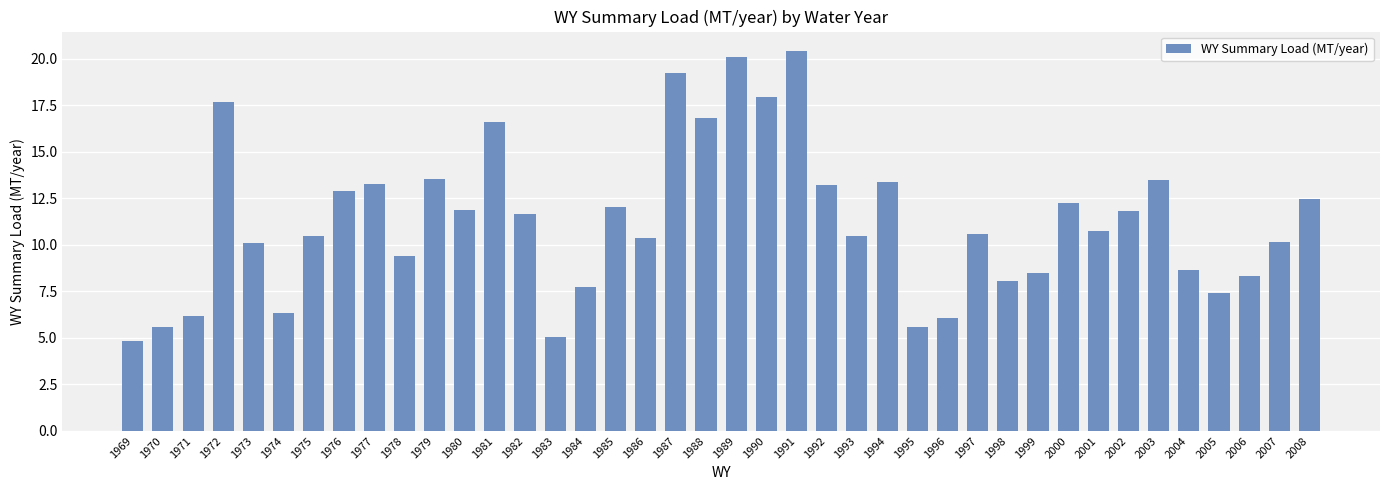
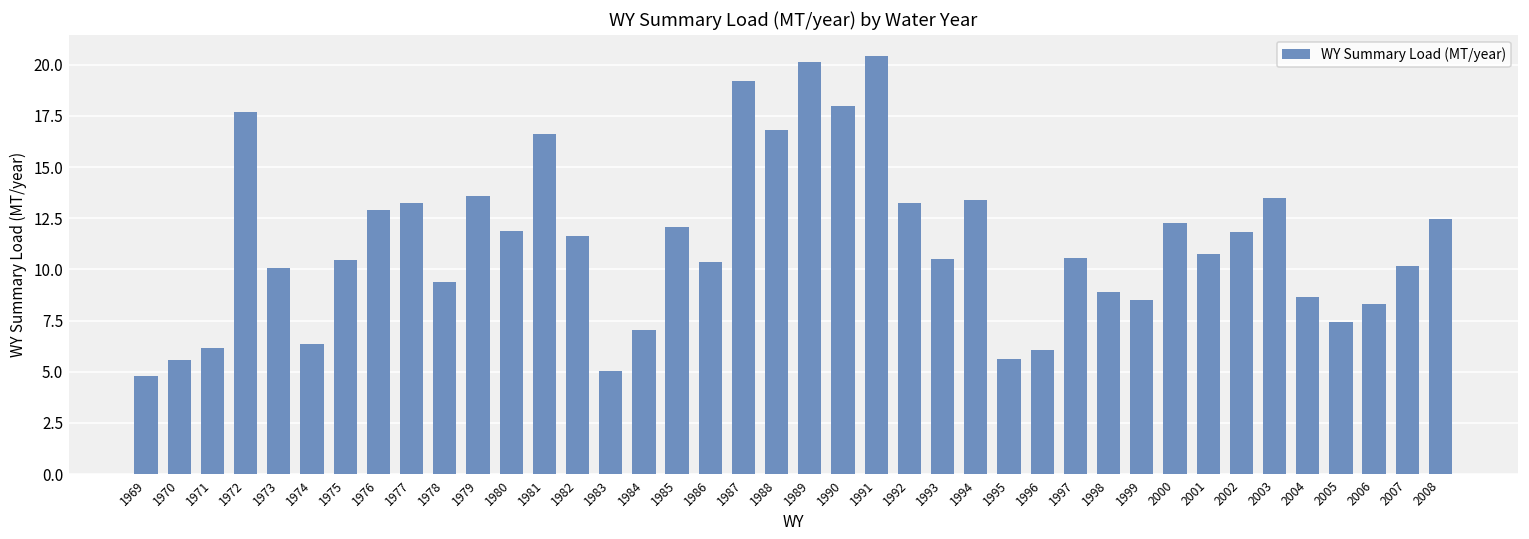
  {
    "1969": 4.8,
    "1970": 5.6,
    "1971": 6.2,
    "1972": 17.7,
    "1973": 10.1,
    "1974": 6.3,
    "1975": 10.5,
    "1976": 12.9,
    "1977": 13.3,
    "1978": 9.4,
    "1979": 13.6,
    "1980": 11.9,
    "1981": 16.6,
    "1982": 11.6,
    "1983": 5.1,
-   "1984": 7.7,
+   "1984": 7.0,
    "1985": 12.1,
    "1986": 10.4,
    "1987": 19.2,
    "1988": 16.8,
    "1989": 20.1,
    "1990": 18.0,
    "1991": 20.4,
    "1992": 13.2,
    "1993": 10.5,
    "1994": 13.4,
    "1995": 5.6,
    "1996": 6.1,
    "1997": 10.6,
-   "1998": 8.0,
+   "1998": 8.9,
    "1999": 8.5,
    "2000": 12.3,
    "2001": 10.8,
    "2002": 11.8,
    "2003": 13.5,
    "2004": 8.7,
    "2005": 7.4,
    "2006": 8.3,
    "2007": 10.2,
    "2008": 12.5
  }
